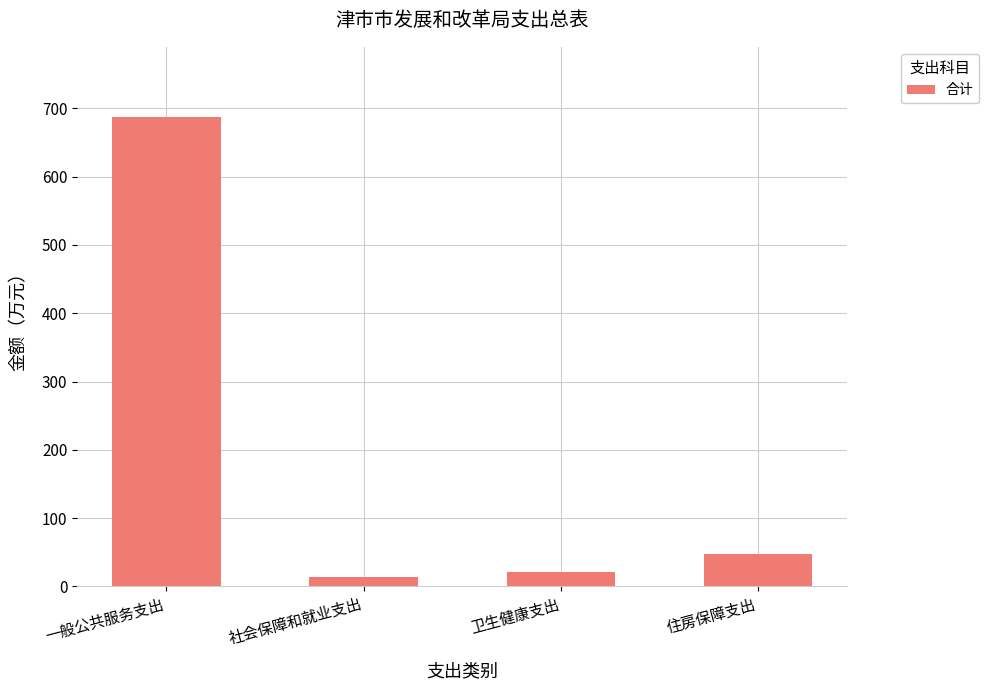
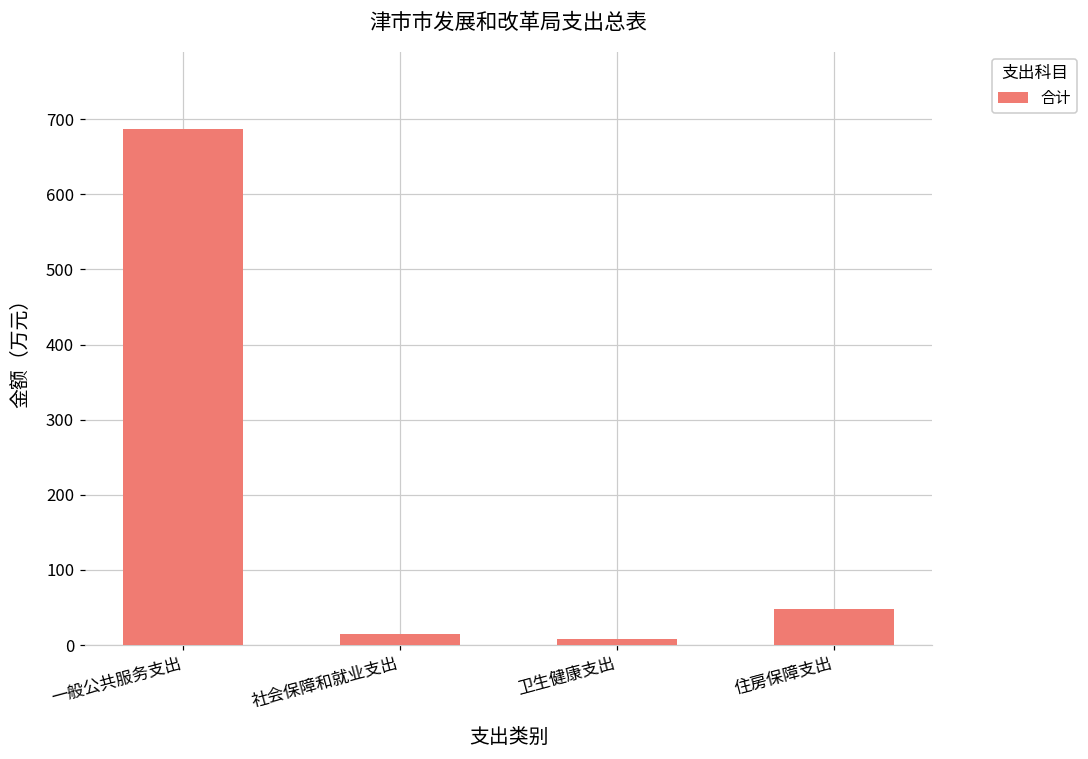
  {
    "一般公共服务支出": 690,
    "社会保障和就业支出": 10,
-   "卫生健康支出": 20,
+   "卫生健康支出": 10,
    "住房保障支出": 50
  }
